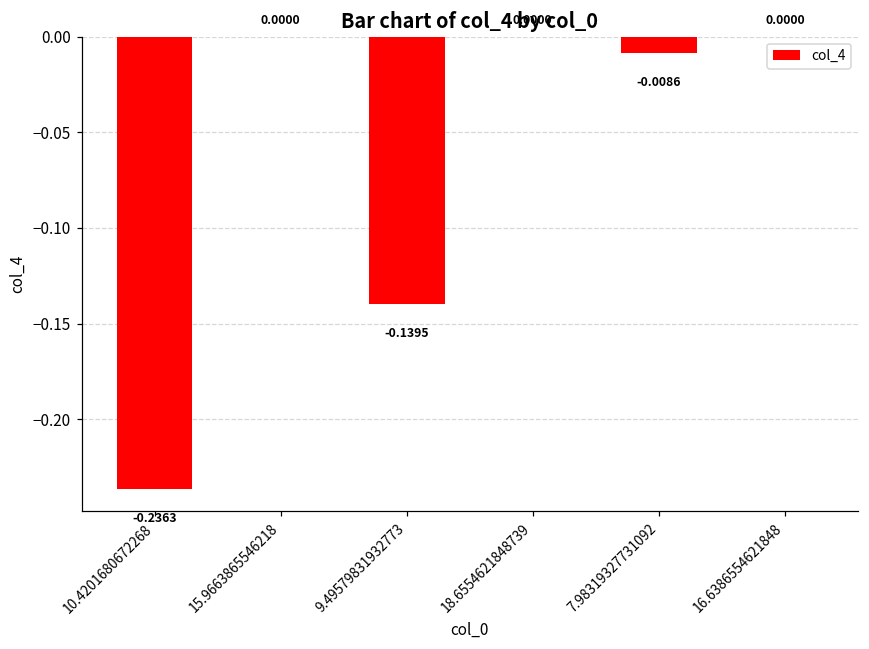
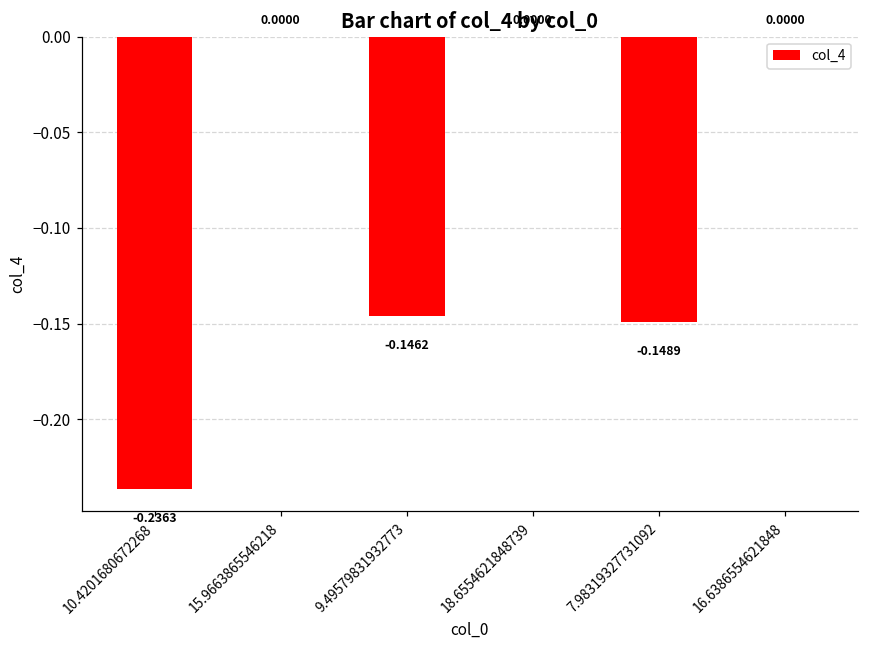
  {
    "10.4201680672268": -0.2363,
    "15.9663865546218": 0.0000,
-   "9.49579831932773": -0.1395,
+   "9.49579831932773": -0.1462,
    "18.6554621848739": 0.0000,
-   "7.98319327731092": -0.0086,
+   "7.98319327731092": -0.1489,
    "16.6386554621848": 0.0000
  }
